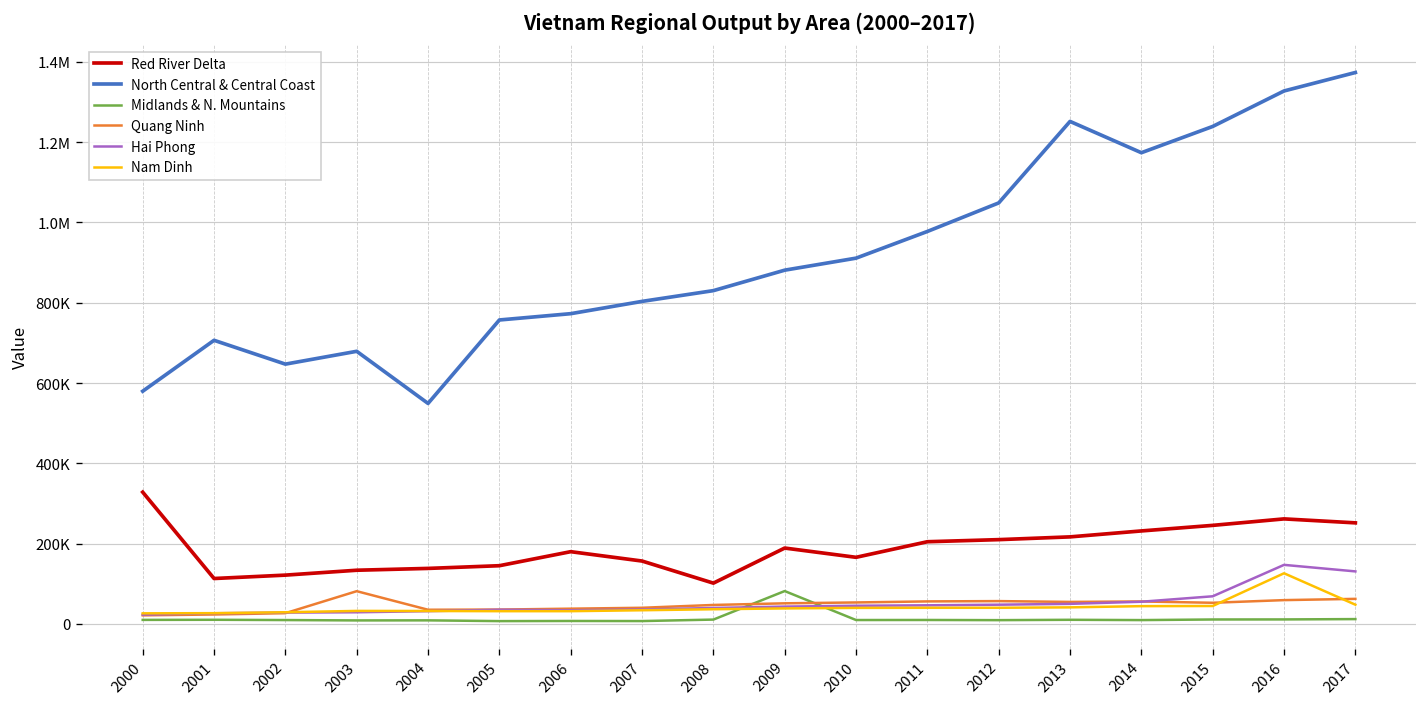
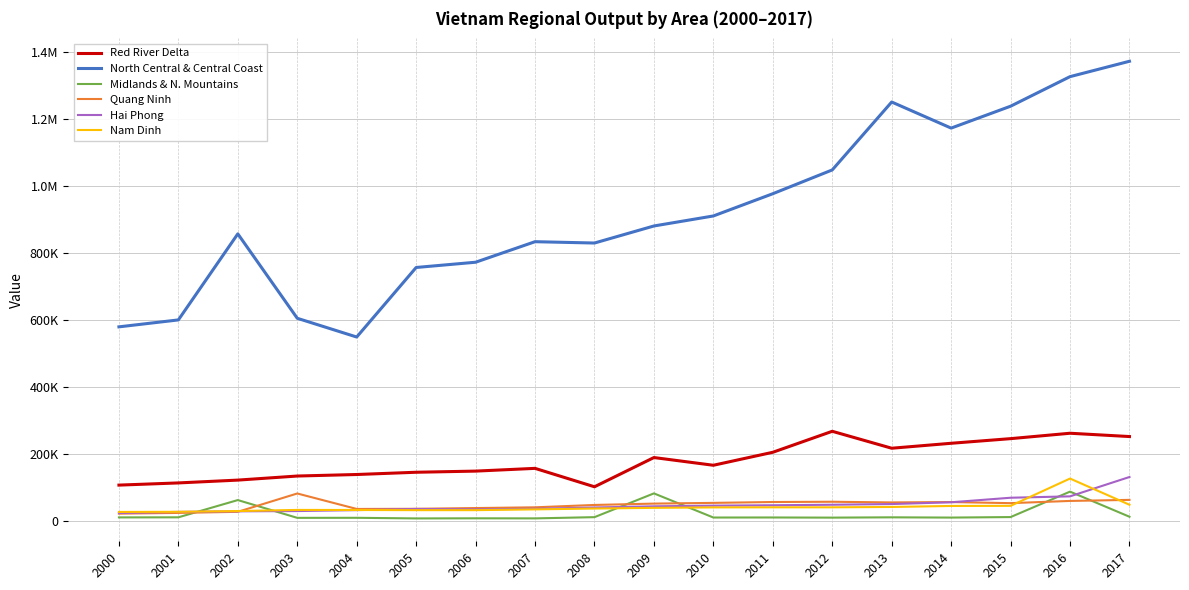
  {
    "Red River Delta": {
-     "2000": 330000,
+     "2000": 110000,
      "2001": 110000,
      "2002": 120000,
      "2003": 130000,
      "2004": 140000,
      "2005": 140000,
-     "2006": 180000,
+     "2006": 150000,
      "2007": 160000,
      "2008": 100000,
      "2009": 190000,
      "2010": 170000,
      "2011": 200000,
-     "2012": 210000,
+     "2012": 270000,
      "2013": 220000,
      "2014": 230000,
      "2015": 250000,
      "2016": 260000,
      "2017": 250000
    },
    "North Central & Central Coast": {
      "2000": 580000,
-     "2001": 710000,
-     "2002": 650000,
-     "2003": 680000,
+     "2001": 600000,
+     "2002": 860000,
+     "2003": 610000,
      "2004": 550000,
      "2005": 760000,
      "2006": 770000,
-     "2007": 800000,
+     "2007": 830000,
      "2008": 830000,
      "2009": 880000,
      "2010": 910000,
      "2011": 980000,
      "2012": 1050000,
      "2013": 1250000,
      "2014": 1170000,
      "2015": 1240000,
      "2016": 1330000,
      "2017": 1370000
    },
    "Midlands & N. Mountains": {
      "2000": 10000,
      "2001": 10000,
-     "2002": 10000,
+     "2002": 60000,
      "2003": 10000,
      "2004": 10000,
      "2005": 10000,
      "2006": 10000,
      "2007": 10000,
      "2008": 10000,
      "2009": 80000,
      "2010": 10000,
      "2011": 10000,
      "2012": 10000,
      "2013": 10000,
      "2014": 10000,
      "2015": 10000,
-     "2016": 10000,
+     "2016": 90000,
      "2017": 10000
    },
    "Quang Ninh": {
      "2003": 80000,
      "2009": 50000,
      "2010": 50000,
      "2011": 60000,
      "2012": 60000,
      "2015": 50000,
      "2016": 60000,
      "2017": 60000
    },
    "Hai Phong": {
      "2012": 50000,
      "2015": 70000,
-     "2016": 150000,
+     "2016": 70000,
      "2017": 130000
    },
    "Nam Dinh": {
      "2012": 40000,
      "2013": 40000,
      "2014": 40000,
      "2015": 40000,
      "2016": 130000,
      "2017": 50000
    }
  }
